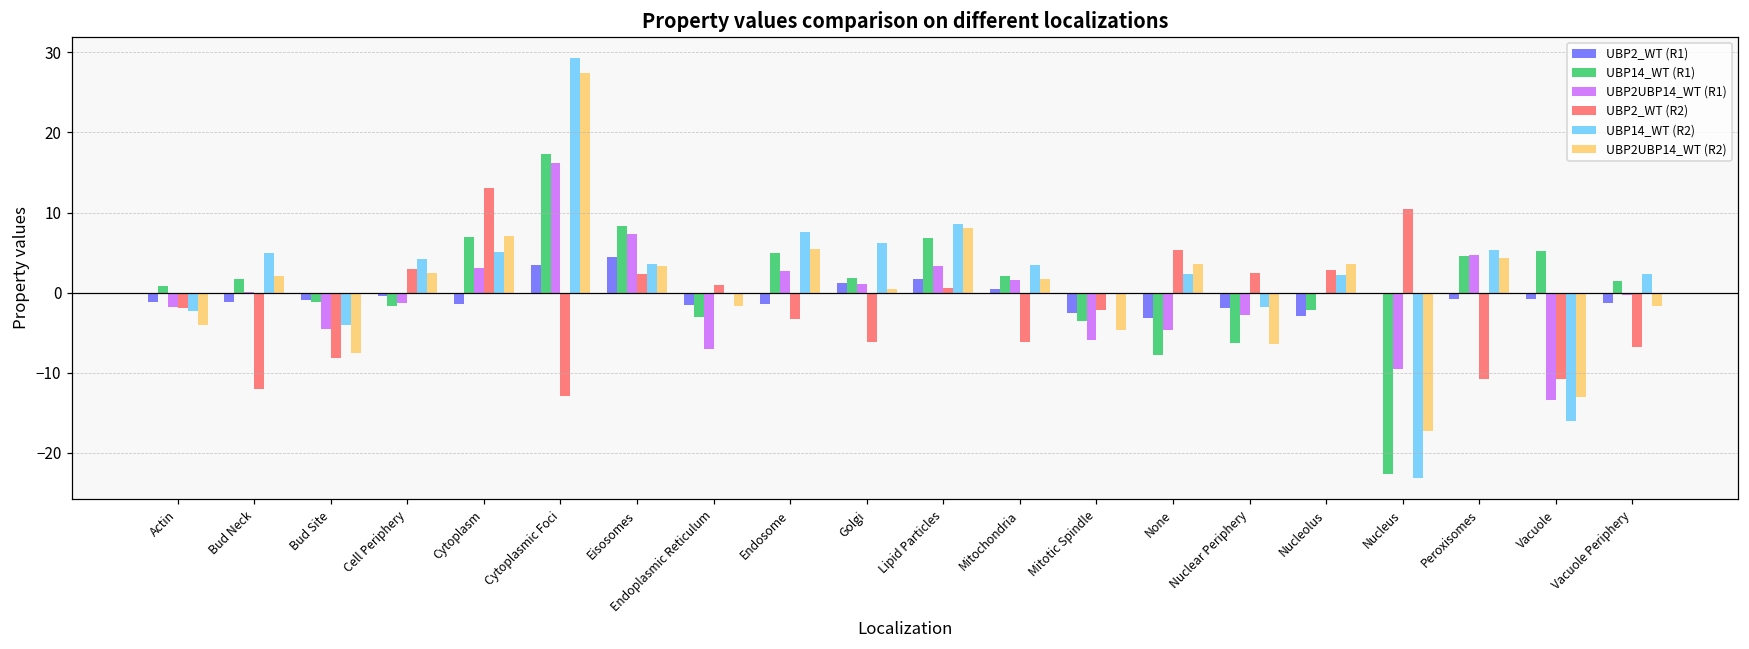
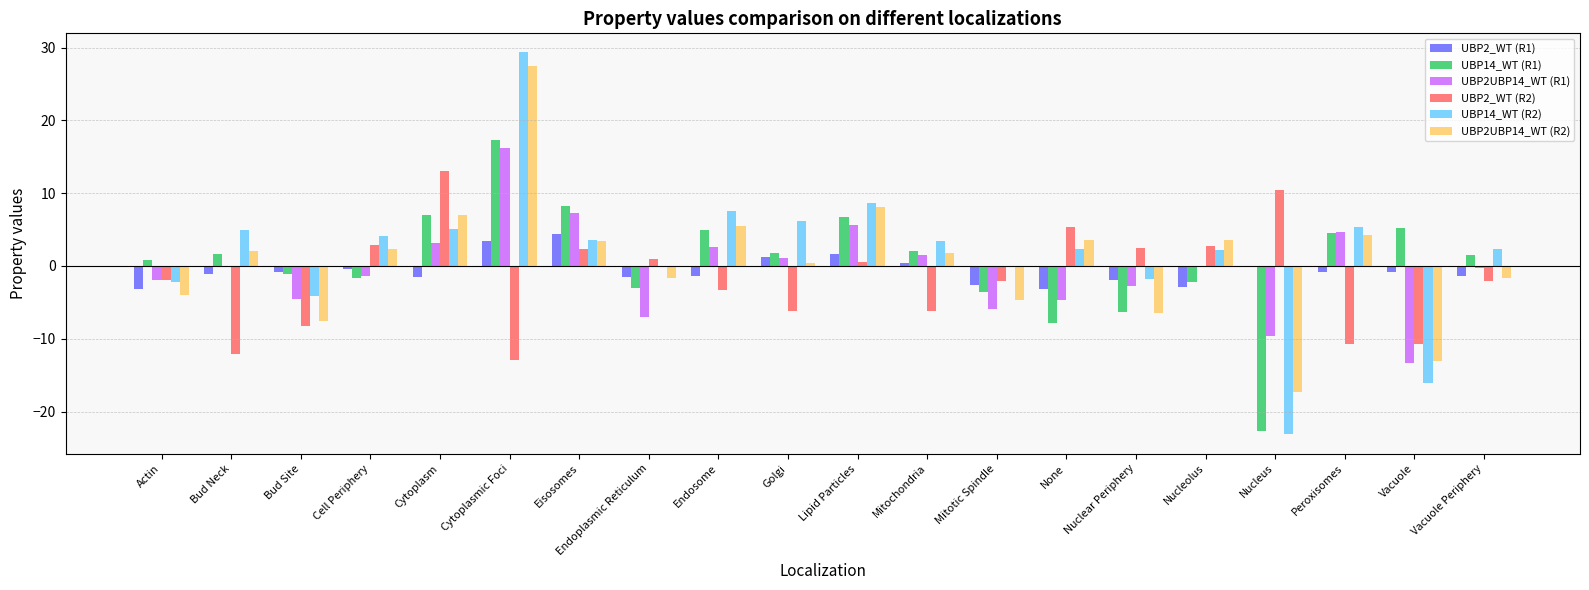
  {
    "UBP2_WT (R1)": {
-     "Actin": -1,
+     "Actin": -3,
      "Bud Neck": -1,
      "Bud Site": -1,
      "Cell Periphery": 0,
      "Cytoplasm": -1,
      "Cytoplasmic Foci": 3,
      "Eisosomes": 4,
      "Endoplasmic Reticulum": -2,
      "Endosome": -1,
      "Golgi": 1,
      "Lipid Particles": 2,
      "Mitochondria": 0,
      "Mitotic Spindle": -3,
      "None": -3,
      "Nuclear Periphery": -2,
      "Nucleolus": -3,
      "Peroxisomes": -1,
      "Vacuole": -1,
      "Vacuole Periphery": -1
    },
    "UBP14_WT (R1)": {
      "Actin": 1,
      "Bud Neck": 2,
      "Bud Site": -1,
      "Cell Periphery": -2,
      "Cytoplasm": 7,
      "Cytoplasmic Foci": 17,
      "Eisosomes": 8,
      "Endoplasmic Reticulum": -3,
      "Endosome": 5,
      "Golgi": 2,
      "Lipid Particles": 7,
      "Mitochondria": 2,
      "Mitotic Spindle": -4,
      "None": -8,
      "Nuclear Periphery": -6,
      "Nucleolus": -2,
      "Nucleus": -23,
      "Peroxisomes": 5,
      "Vacuole": 5,
      "Vacuole Periphery": 2
    },
    "UBP2UBP14_WT (R1)": {
      "Actin": -2,
      "Bud Site": -5,
      "Cell Periphery": -1,
      "Cytoplasm": 3,
      "Cytoplasmic Foci": 16,
      "Eisosomes": 7,
      "Endoplasmic Reticulum": -7,
      "Endosome": 3,
      "Golgi": 1,
-     "Lipid Particles": 3,
+     "Lipid Particles": 6,
      "Mitochondria": 2,
      "Mitotic Spindle": -6,
      "None": -5,
      "Nuclear Periphery": -3,
      "Nucleus": -10,
      "Peroxisomes": 5,
      "Vacuole": -13
    },
    "UBP2_WT (R2)": {
      "Actin": -2,
      "Bud Neck": -12,
      "Bud Site": -8,
      "Cell Periphery": 3,
      "Cytoplasm": 13,
      "Cytoplasmic Foci": -13,
      "Eisosomes": 2,
      "Endoplasmic Reticulum": 1,
      "Endosome": -3,
      "Golgi": -6,
      "Lipid Particles": 1,
      "Mitochondria": -6,
      "Mitotic Spindle": -2,
      "None": 5,
      "Nuclear Periphery": 2,
      "Nucleolus": 3,
      "Nucleus": 10,
      "Peroxisomes": -11,
      "Vacuole": -11,
-     "Vacuole Periphery": -7
+     "Vacuole Periphery": -2
    },
    "UBP14_WT (R2)": {
      "Actin": -2,
      "Bud Neck": 5,
      "Bud Site": -4,
      "Cell Periphery": 4,
      "Cytoplasm": 5,
      "Cytoplasmic Foci": 29,
      "Eisosomes": 4,
      "Endosome": 8,
      "Golgi": 6,
      "Lipid Particles": 9,
      "Mitochondria": 3,
      "None": 2,
      "Nuclear Periphery": -2,
      "Nucleolus": 2,
      "Nucleus": -23,
      "Peroxisomes": 5,
      "Vacuole": -16,
      "Vacuole Periphery": 2
    },
    "UBP2UBP14_WT (R2)": {
      "Actin": -4,
      "Bud Neck": 2,
      "Bud Site": -8,
      "Cell Periphery": 2,
      "Cytoplasm": 7,
      "Cytoplasmic Foci": 27,
      "Eisosomes": 3,
      "Endoplasmic Reticulum": -2,
      "Endosome": 5,
      "Golgi": 0,
      "Lipid Particles": 8,
      "Mitochondria": 2,
      "Mitotic Spindle": -5,
      "None": 4,
      "Nuclear Periphery": -6,
      "Nucleolus": 4,
      "Nucleus": -17,
      "Peroxisomes": 4,
      "Vacuole": -13,
      "Vacuole Periphery": -2
    }
  }
